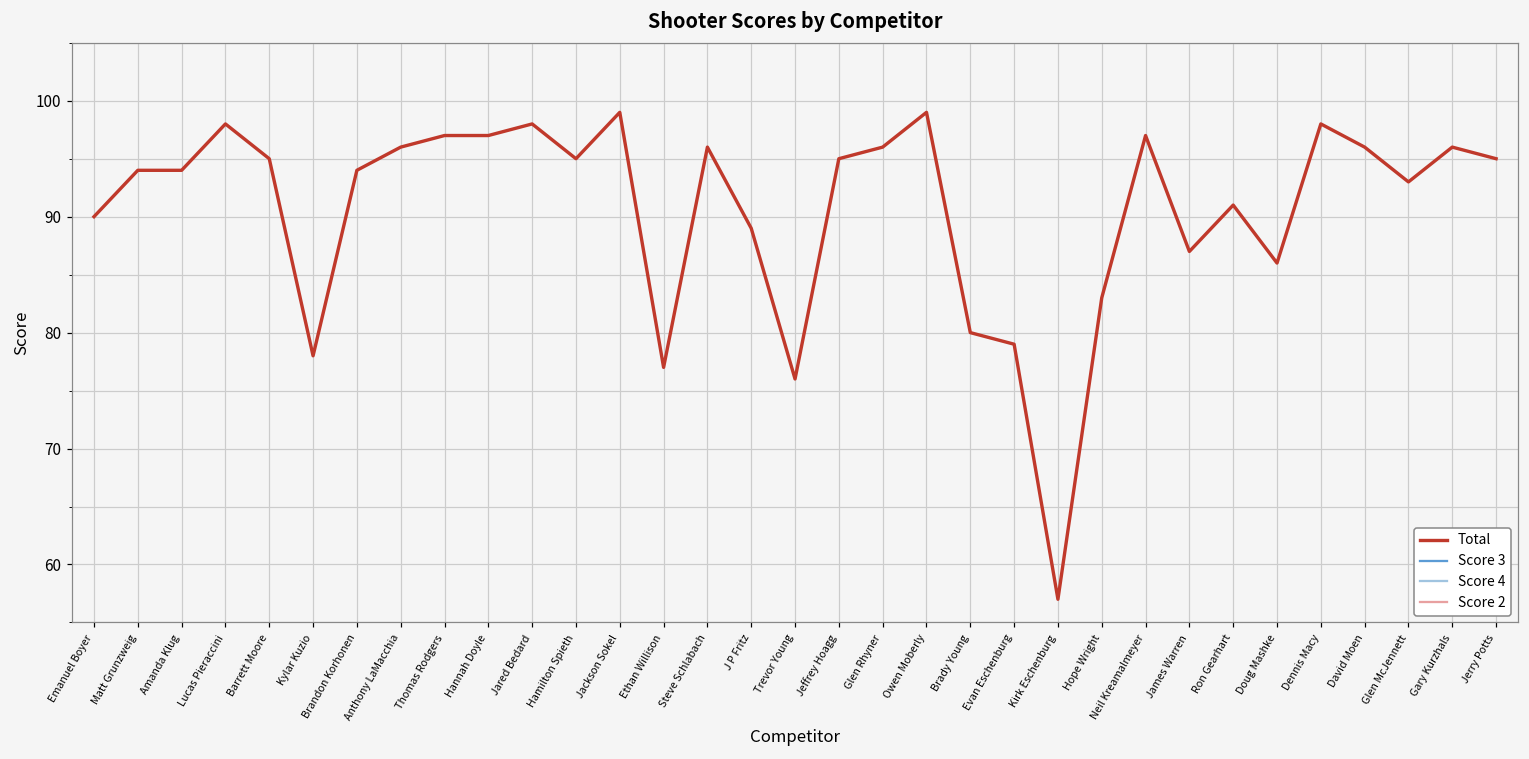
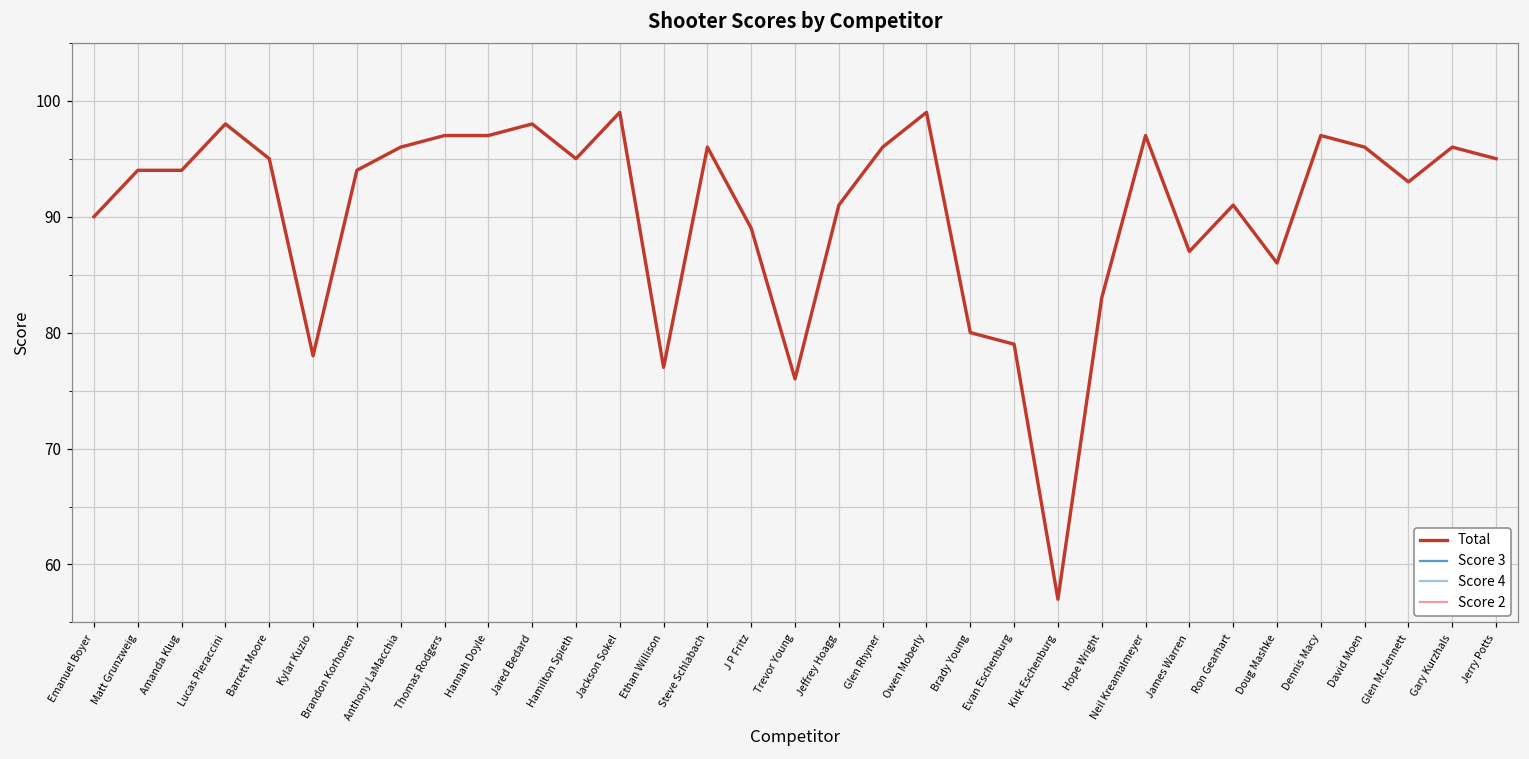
  {
    "Total": {
      "Emanuel Boyer": 90,
      "Matt Grunzweig": 94,
      "Amanda Klug": 94,
      "Lucas Pieraccini": 98,
      "Barrett Moore": 95,
      "Kylar Kuzio": 78,
      "Brandon Korhonen": 94,
      "Anthony LaMacchia": 96,
      "Thomas Rodgers": 97,
      "Hannah Doyle": 97,
      "Jared Bedard": 98,
      "Hamilton Spieth": 95,
      "Jackson Sokel": 99,
      "Ethan Willison": 77,
      "Steve Schlabach": 96,
      "J P Fritz": 89,
      "Trevor Young": 76,
-     "Jeffrey Hoagg": 95,
+     "Jeffrey Hoagg": 91,
      "Glen Rhyner": 96,
      "Owen Moberly": 99,
      "Brady Young": 80,
      "Evan Eschenburg": 79,
      "Kirk Eschenburg": 57,
      "Hope Wright": 83,
      "Neil Kreamalmeyer": 97,
      "James Warren": 87,
      "Ron Gearhart": 91,
      "Doug Mashke": 86,
-     "Dennis Macy": 98,
+     "Dennis Macy": 97,
      "David Moen": 96,
      "Glen McJennett": 93,
      "Gary Kurzhals": 96,
      "Jerry Potts": 95
    }
  }
